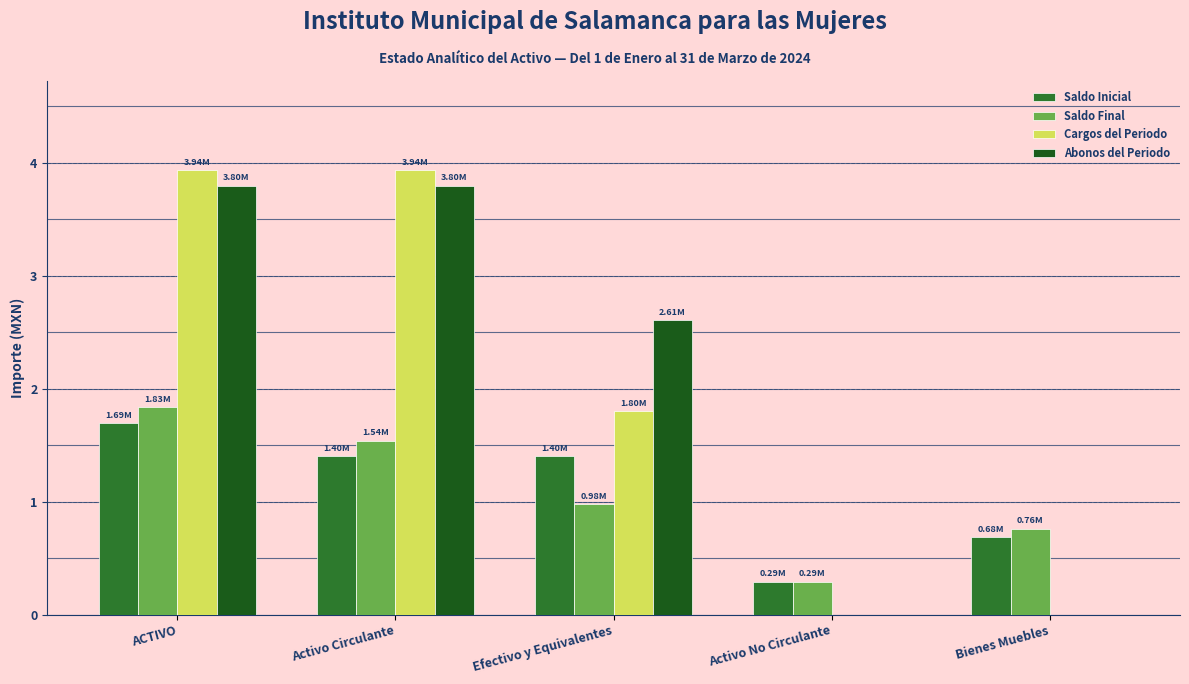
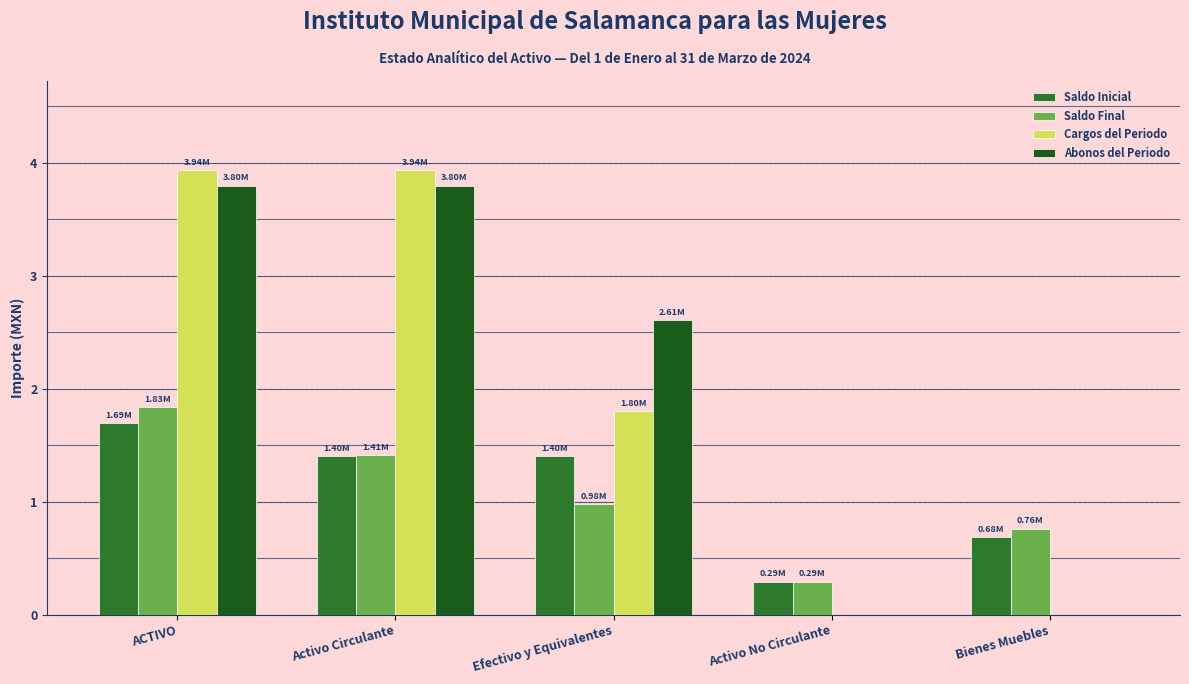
  {
    "Saldo Final": {
      "ACTIVO": "1.83M",
-     "Activo Circulante": "1.54M",
+     "Activo Circulante": "1.41M",
      "Efectivo y Equivalentes": "0.98M",
      "Activo No Circulante": "0.29M",
      "Bienes Muebles": "0.76M"
    },
    "Cargos del Periodo": {
      "ACTIVO": "3.94M",
      "Activo Circulante": "3.94M",
      "Efectivo y Equivalentes": "1.80M"
    }
  }
